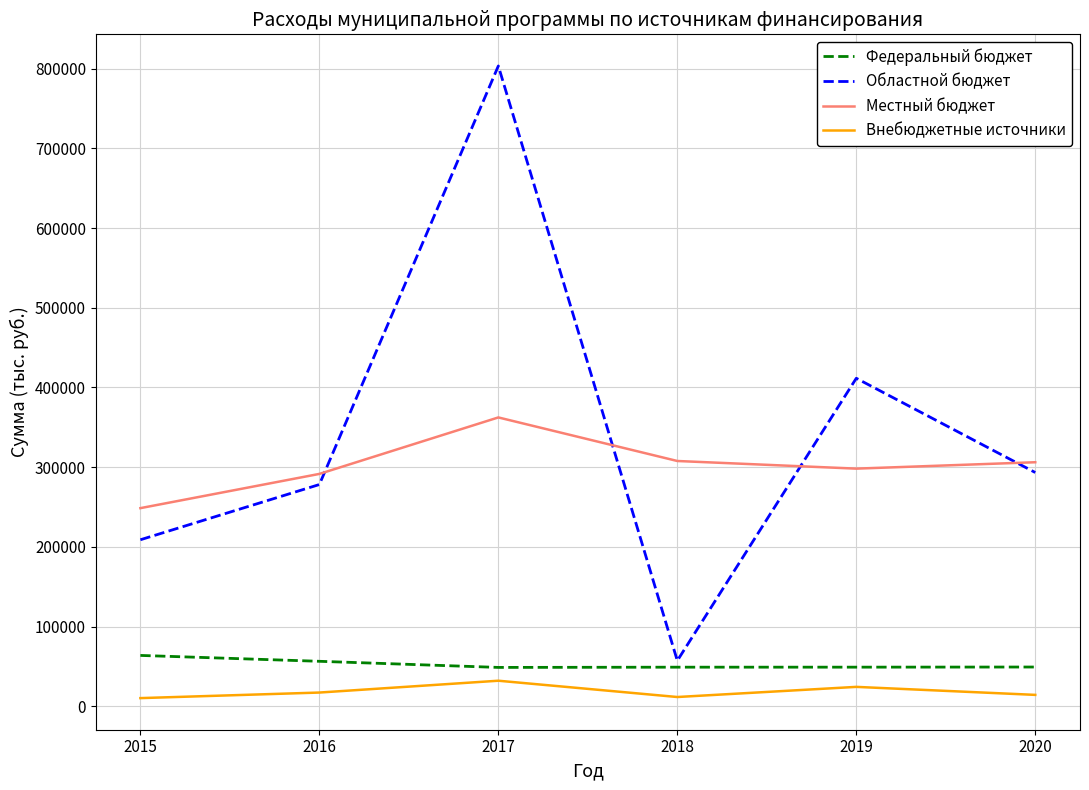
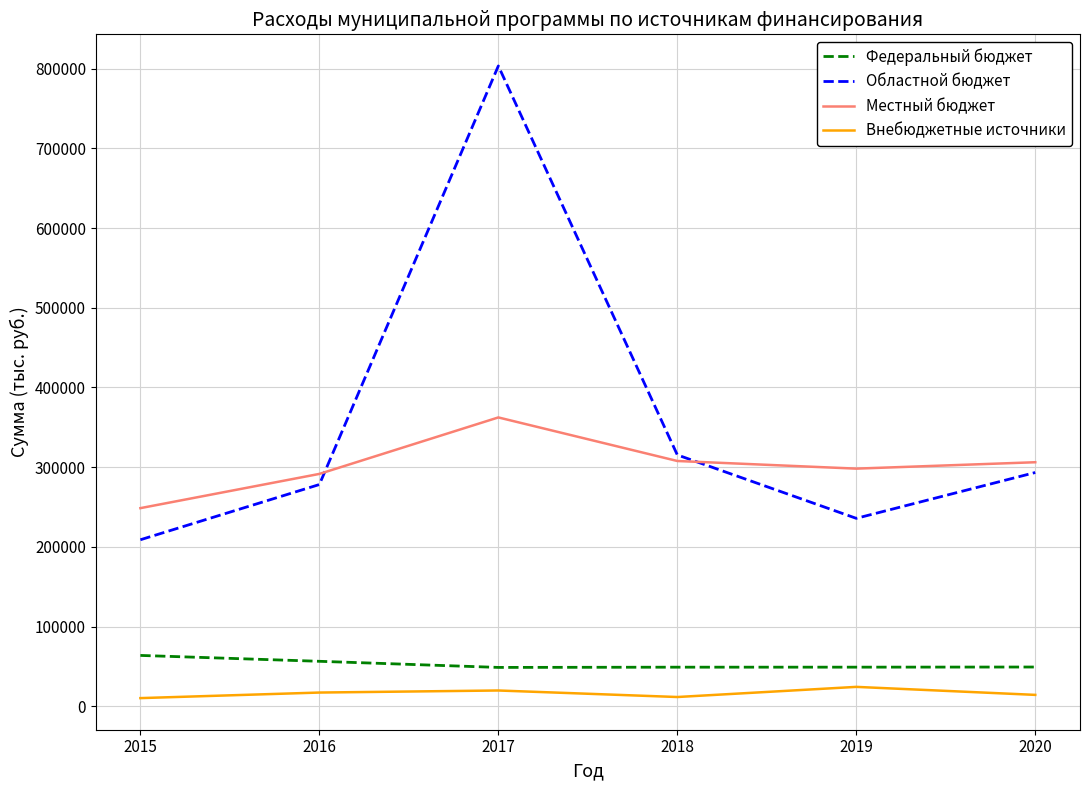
  {
    "Федеральный бюджет": {
      "2015": 60000,
      "2016": 60000,
      "2017": 50000,
      "2018": 50000,
      "2019": 50000,
      "2020": 50000
    },
    "Областной бюджет": {
      "2015": 210000,
      "2016": 280000,
      "2017": 800000,
-     "2018": 60000,
-     "2019": 410000,
+     "2018": 320000,
+     "2019": 240000,
      "2020": 290000
    },
    "Местный бюджет": {
      "2015": 250000,
      "2016": 290000,
      "2017": 360000,
      "2018": 310000,
      "2019": 300000,
      "2020": 310000
    },
    "Внебюджетные источники": {
      "2015": 10000,
      "2016": 20000,
-     "2017": 30000,
+     "2017": 20000,
      "2018": 10000,
      "2019": 20000,
      "2020": 10000
    }
  }
